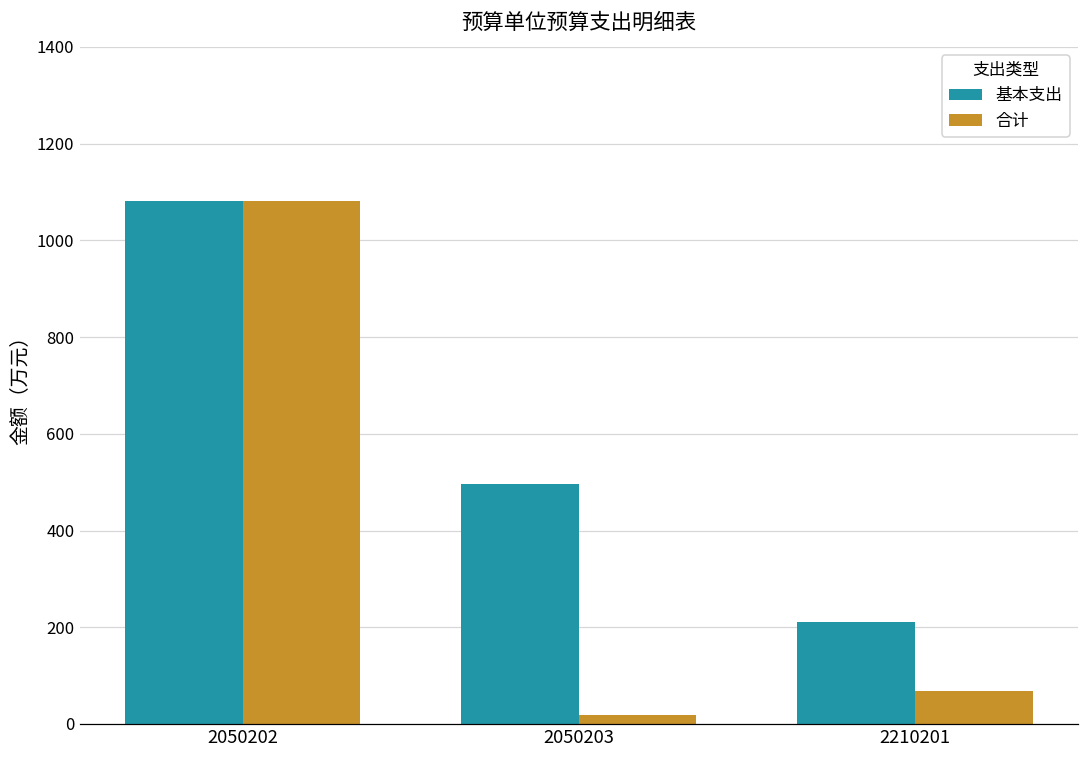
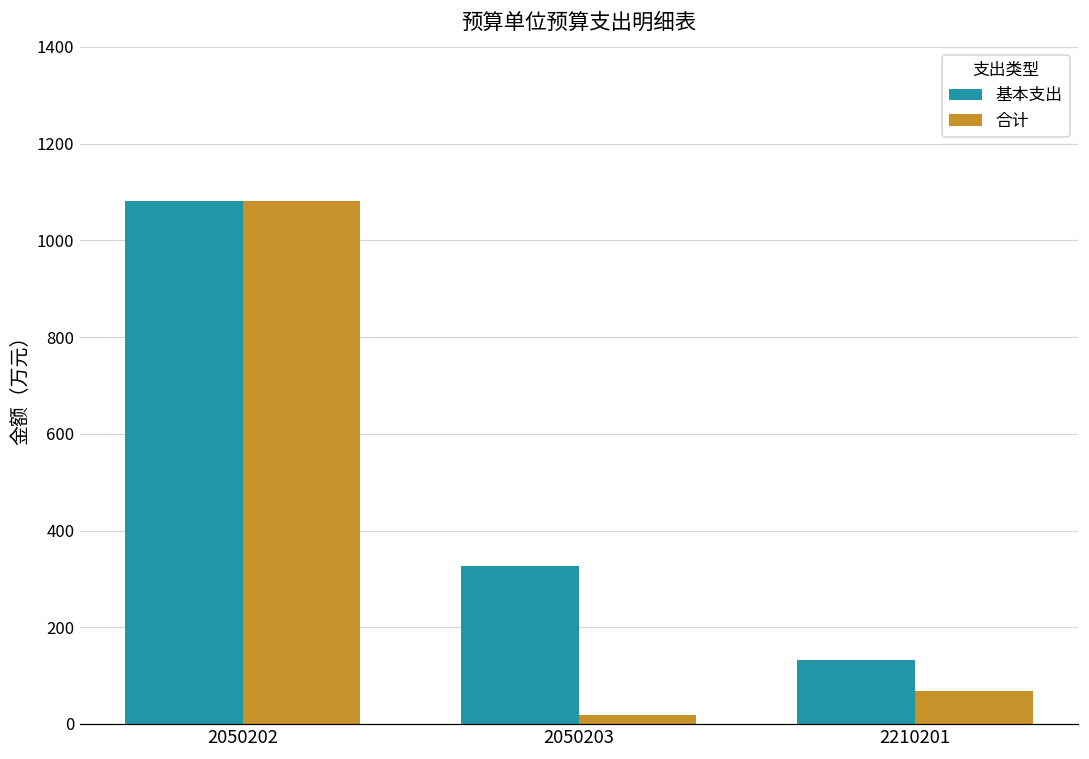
  {
    "基本支出": {
      "2050202": 1080,
-     "2050203": 500,
-     "2210201": 210
+     "2050203": 330,
+     "2210201": 130
    },
    "合计": {
      "2050202": 1080,
      "2050203": 20,
      "2210201": 70
    }
  }
